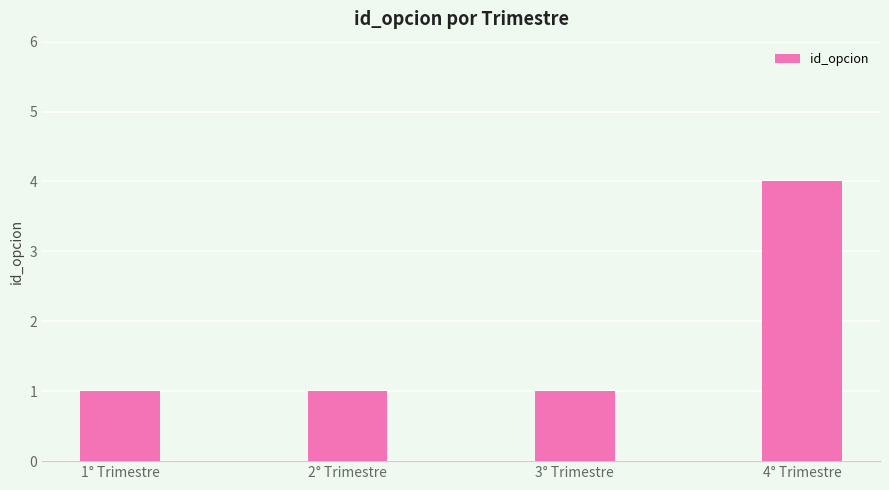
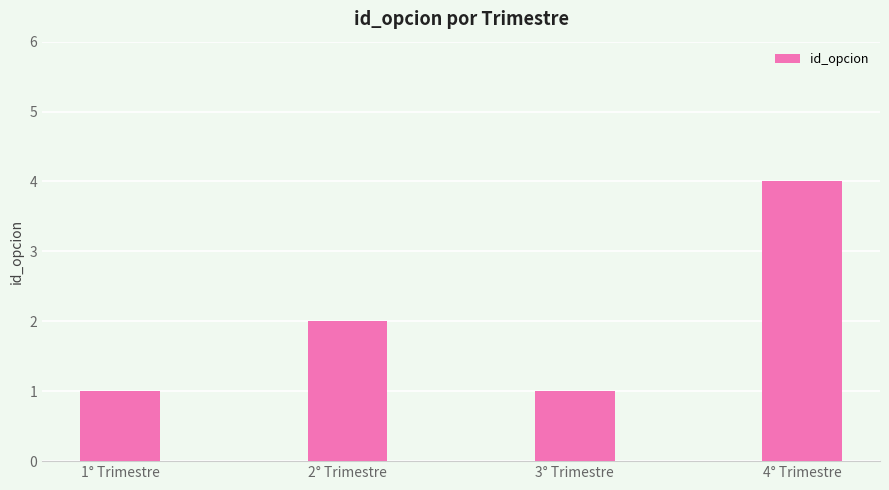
  {
    "1° Trimestre": 1,
-   "2° Trimestre": 1,
+   "2° Trimestre": 2,
    "3° Trimestre": 1,
    "4° Trimestre": 4
  }
